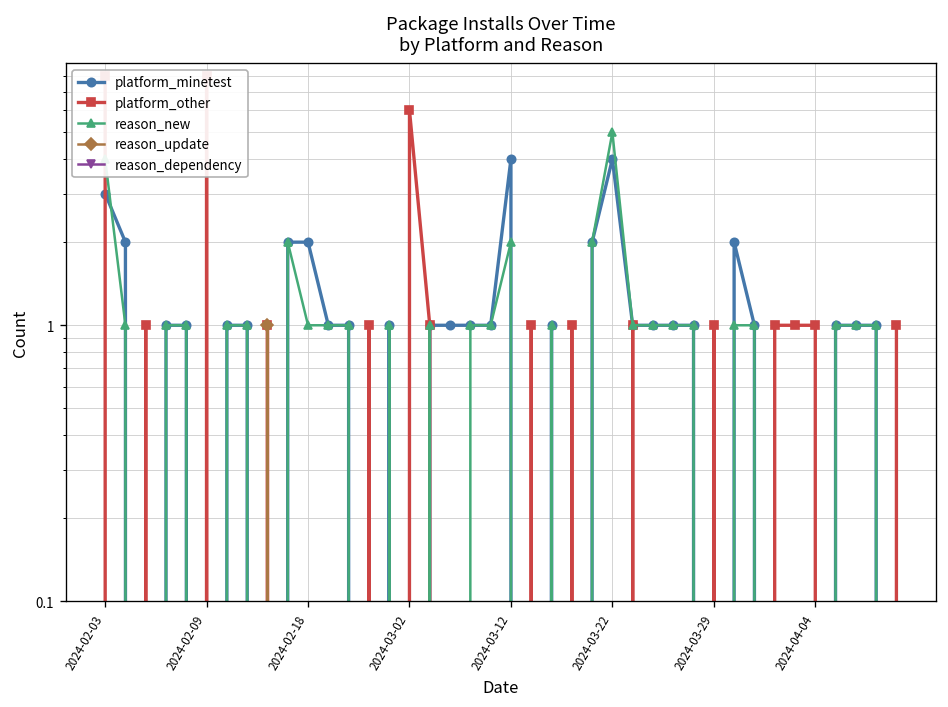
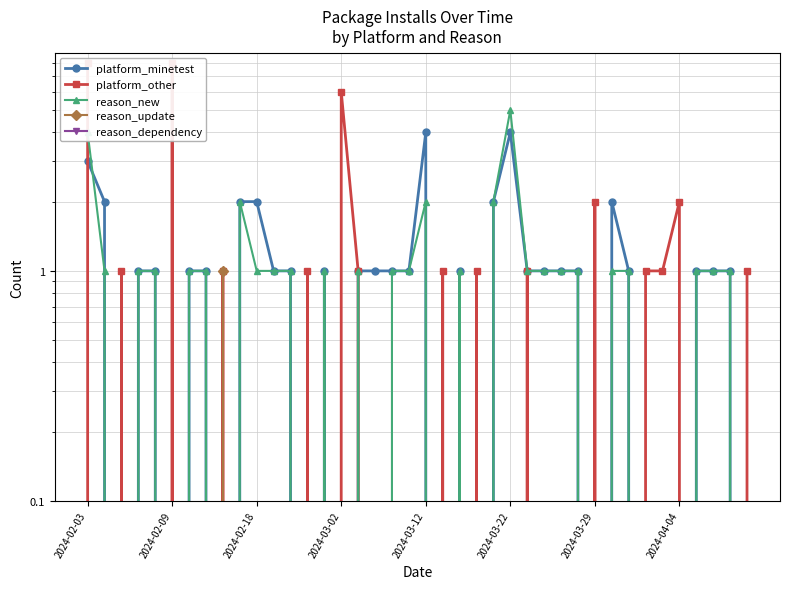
  {
    "platform_minetest": {
      "2024-02-03": 3,
      "2024-02-18": 2,
      "2024-03-12": 4,
      "2024-03-22": 4
    },
    "platform_other": {
      "2024-03-02": 6,
-     "2024-03-29": 1,
-     "2024-04-04": 1
+     "2024-03-29": 2,
+     "2024-04-04": 2
    },
    "reason_new": {
      "2024-02-18": 1,
      "2024-03-12": 2,
      "2024-03-22": 5
    }
  }
